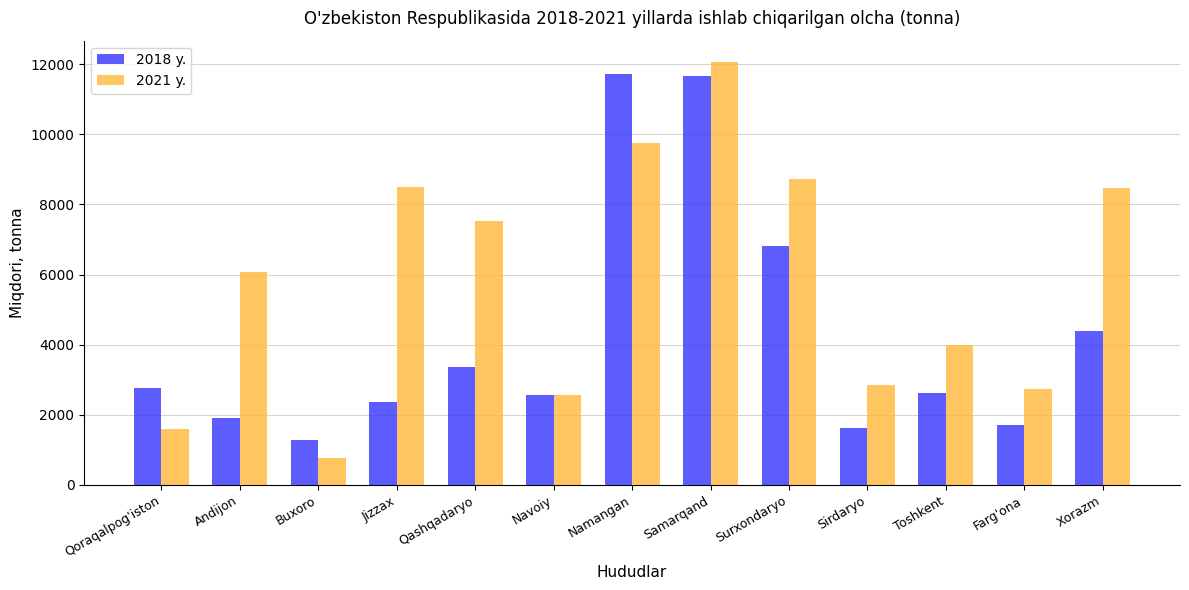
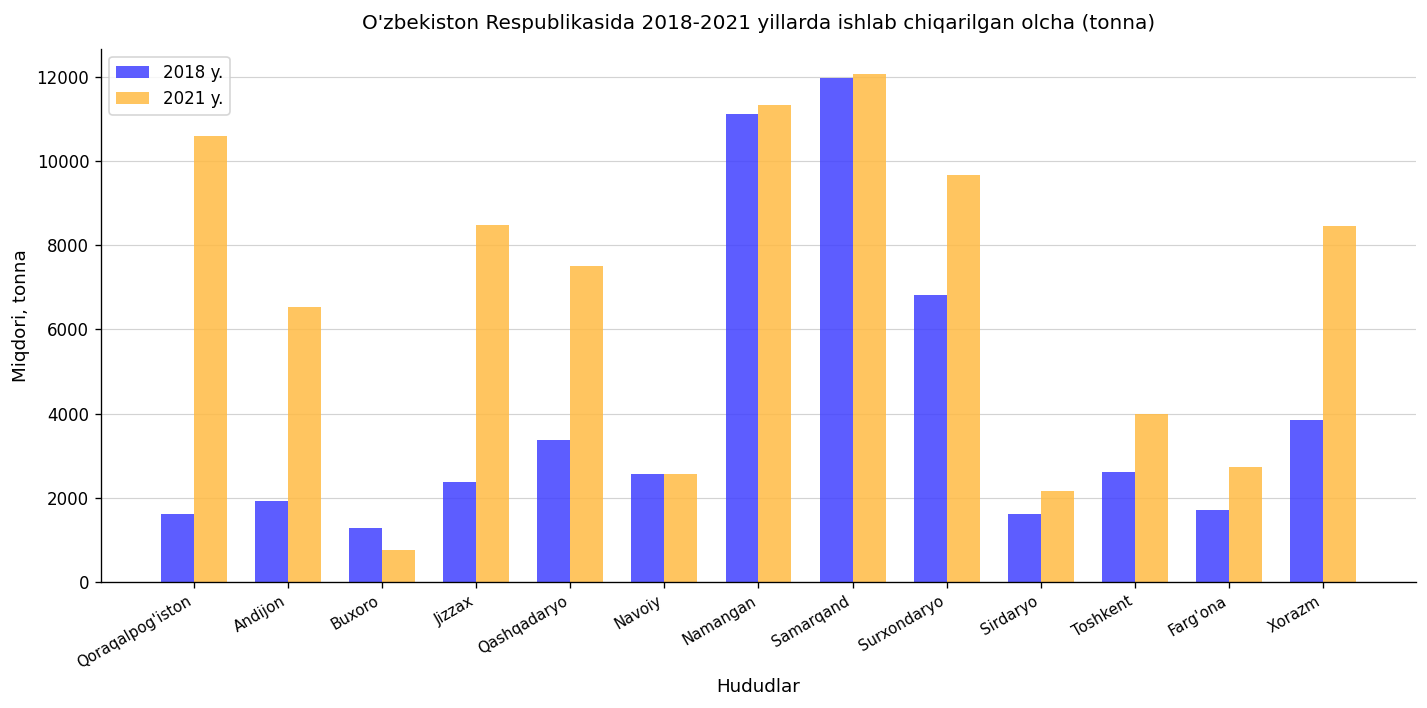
  {
    "2018 y.": {
-     "Qoraqalpog'iston": 2800,
+     "Qoraqalpog'iston": 1600,
      "Andijon": 1900,
      "Buxoro": 1300,
      "Jizzax": 2400,
      "Qashqadaryo": 3400,
      "Navoiy": 2600,
-     "Namangan": 11700,
-     "Samarqand": 11700,
+     "Namangan": 11100,
+     "Samarqand": 12000,
      "Surxondaryo": 6800,
      "Sirdaryo": 1600,
      "Toshkent": 2600,
      "Farg'ona": 1700,
-     "Xorazm": 4400
+     "Xorazm": 3900
    },
    "2021 y.": {
-     "Qoraqalpog'iston": 1600,
-     "Andijon": 6100,
+     "Qoraqalpog'iston": 10600,
+     "Andijon": 6500,
      "Buxoro": 800,
      "Jizzax": 8500,
      "Qashqadaryo": 7500,
      "Navoiy": 2600,
-     "Namangan": 9700,
+     "Namangan": 11300,
      "Samarqand": 12100,
-     "Surxondaryo": 8700,
-     "Sirdaryo": 2900,
+     "Surxondaryo": 9700,
+     "Sirdaryo": 2200,
      "Toshkent": 4000,
      "Farg'ona": 2700,
      "Xorazm": 8500
    }
  }
